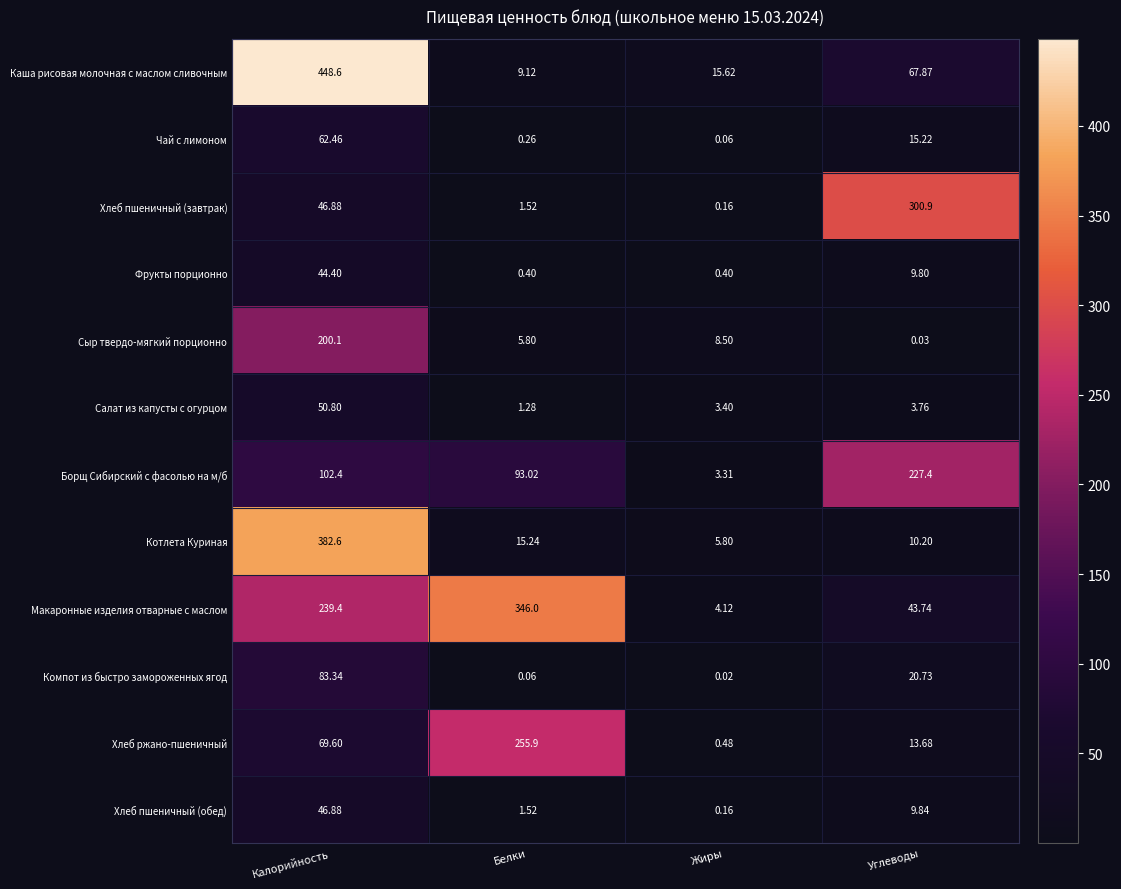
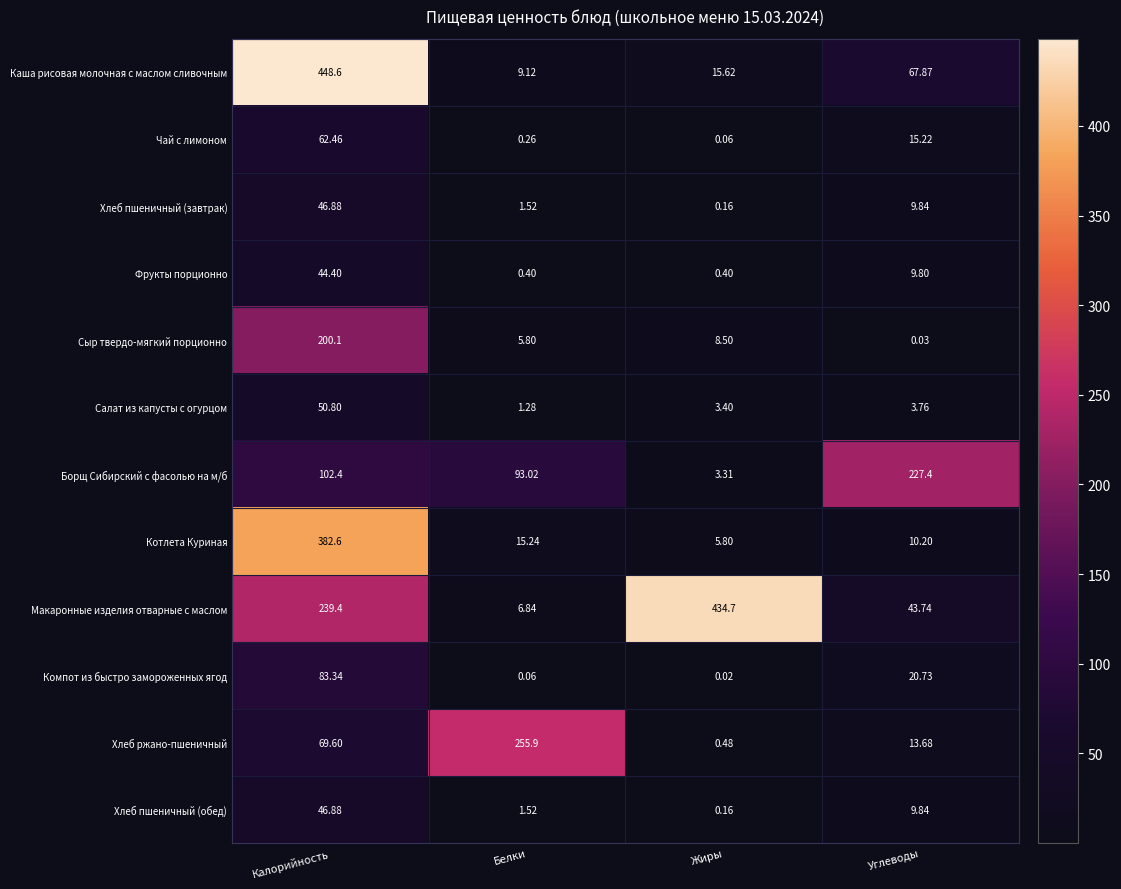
  {
    "Каша рисовая молочная с маслом сливочным": {
      "Калорийность": 448.6,
      "Белки": 9.12,
      "Жиры": 15.62,
      "Углеводы": 67.87
    },
    "Чай с лимоном": {
      "Калорийность": 62.46,
      "Белки": 0.26,
      "Жиры": 0.06,
      "Углеводы": 15.22
    },
    "Хлеб пшеничный (завтрак)": {
      "Калорийность": 46.88,
      "Белки": 1.52,
      "Жиры": 0.16,
-     "Углеводы": 300.9
+     "Углеводы": 9.84
    },
    "Фрукты порционно": {
      "Калорийность": 44.40,
      "Белки": 0.40,
      "Жиры": 0.40,
      "Углеводы": 9.80
    },
    "Сыр твердо-мягкий порционно": {
      "Калорийность": 200.1,
      "Белки": 5.80,
      "Жиры": 8.50,
      "Углеводы": 0.03
    },
    "Салат из капусты с огурцом": {
      "Калорийность": 50.80,
      "Белки": 1.28,
      "Жиры": 3.40,
      "Углеводы": 3.76
    },
    "Борщ Сибирский с фасолью на м/б": {
      "Калорийность": 102.4,
      "Белки": 93.02,
      "Жиры": 3.31,
      "Углеводы": 227.4
    },
    "Котлета Куриная": {
      "Калорийность": 382.6,
      "Белки": 15.24,
      "Жиры": 5.80,
      "Углеводы": 10.20
    },
    "Макаронные изделия отварные с маслом": {
      "Калорийность": 239.4,
-     "Белки": 346.0,
-     "Жиры": 4.12,
+     "Белки": 6.84,
+     "Жиры": 434.7,
      "Углеводы": 43.74
    },
    "Компот из быстро замороженных ягод": {
      "Калорийность": 83.34,
      "Белки": 0.06,
      "Жиры": 0.02,
      "Углеводы": 20.73
    },
    "Хлеб ржано-пшеничный": {
      "Калорийность": 69.60,
      "Белки": 255.9,
      "Жиры": 0.48,
      "Углеводы": 13.68
    },
    "Хлеб пшеничный (обед)": {
      "Калорийность": 46.88,
      "Белки": 1.52,
      "Жиры": 0.16,
      "Углеводы": 9.84
    }
  }
